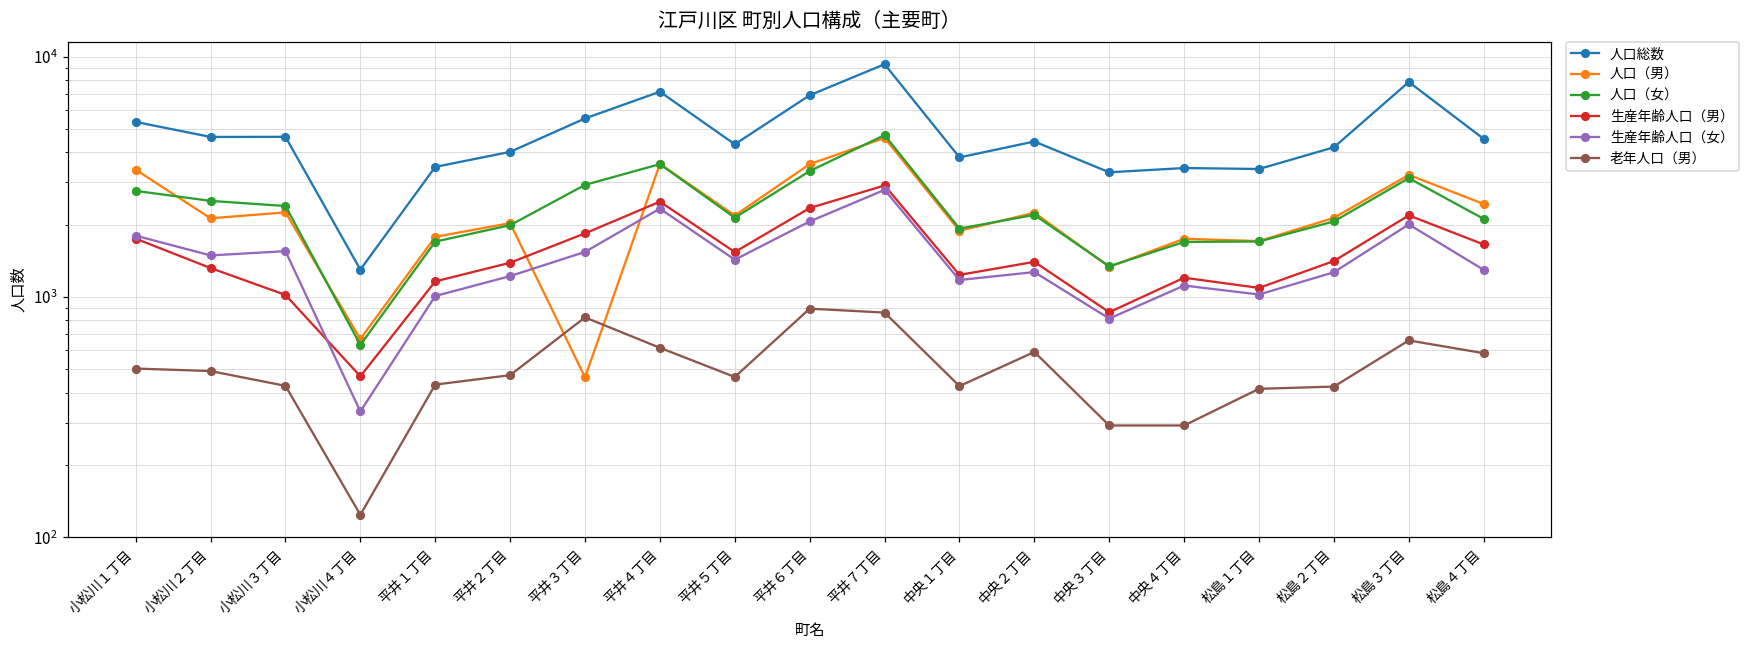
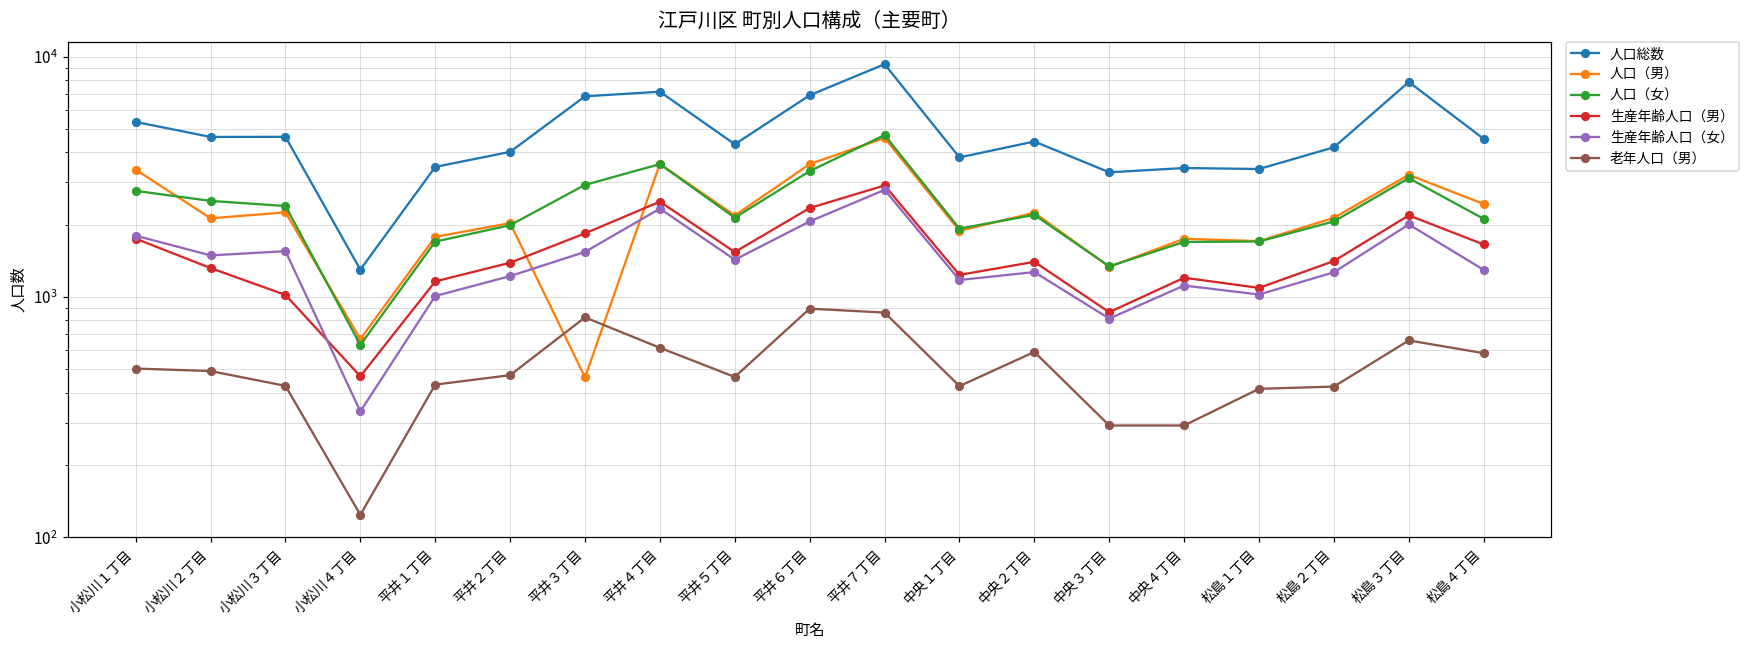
  {
    "人口総数": {
      "小松川１丁目": 5400,
      "小松川２丁目": 4600,
      "小松川３丁目": 4600,
      "小松川４丁目": 1300,
      "平井１丁目": 3500,
      "平井２丁目": 4000,
-     "平井３丁目": 5500,
+     "平井３丁目": 6900,
      "平井４丁目": 7200,
      "平井５丁目": 4300,
      "平井６丁目": 6900,
      "平井７丁目": 9300,
      "中央１丁目": 3800,
      "中央２丁目": 4400,
      "中央３丁目": 3300,
      "中央４丁目": 3400,
      "松島１丁目": 3400,
      "松島２丁目": 4200,
      "松島３丁目": 7900,
      "松島４丁目": 4600
    },
    "人口（男）": {
      "小松川１丁目": 3400,
      "小松川２丁目": 2100,
      "小松川３丁目": 2300,
      "小松川４丁目": 670,
      "平井１丁目": 1800,
      "平井３丁目": 460,
      "平井６丁目": 3600,
      "平井７丁目": 4600,
      "中央４丁目": 1700,
      "松島２丁目": 2100,
      "松島３丁目": 3200,
      "松島４丁目": 2400
    },
    "人口（女）": {
      "小松川１丁目": 2800,
      "小松川２丁目": 2500,
      "小松川３丁目": 2400,
      "小松川４丁目": 630,
      "平井１丁目": 1700,
      "平井３丁目": 2900,
      "平井６丁目": 3300,
      "平井７丁目": 4700,
      "中央４丁目": 1700,
      "松島２丁目": 2100,
      "松島３丁目": 3100,
      "松島４丁目": 2100
    },
    "生産年齢人口（男）": {
      "小松川１丁目": 1800,
      "小松川２丁目": 1300,
      "小松川３丁目": 1000,
      "小松川４丁目": 470,
      "平井１丁目": 1200,
      "平井２丁目": 1400,
      "平井３丁目": 1800,
      "平井４丁目": 2500,
      "平井５丁目": 1500,
      "平井６丁目": 2300,
      "平井７丁目": 2900,
      "中央１丁目": 1200,
      "中央２丁目": 1400,
      "中央３丁目": 870,
      "中央４丁目": 1200,
      "松島１丁目": 1100,
      "松島２丁目": 1400,
      "松島３丁目": 2200,
      "松島４丁目": 1700
    },
    "生産年齢人口（女）": {
      "小松川１丁目": 1800,
      "小松川２丁目": 1500,
      "小松川３丁目": 1600,
      "小松川４丁目": 330,
      "平井１丁目": 1000,
      "平井２丁目": 1200,
      "平井３丁目": 1500,
      "平井４丁目": 2300,
      "平井５丁目": 1400,
      "平井６丁目": 2100,
      "平井７丁目": 2800,
      "中央１丁目": 1200,
      "中央２丁目": 1300,
      "中央３丁目": 810,
      "中央４丁目": 1100,
      "松島１丁目": 1000,
      "松島２丁目": 1300,
      "松島３丁目": 2000,
      "松島４丁目": 1300
    },
    "老年人口（男）": {
      "小松川１丁目": 500,
      "小松川２丁目": 490,
      "小松川３丁目": 430,
      "小松川４丁目": 120,
      "平井１丁目": 430,
      "平井２丁目": 470,
      "平井３丁目": 820,
      "平井４丁目": 620,
      "平井５丁目": 470,
      "平井６丁目": 900,
      "平井７丁目": 860,
      "中央１丁目": 430,
      "中央２丁目": 590,
      "中央３丁目": 290,
      "中央４丁目": 290,
      "松島１丁目": 420,
      "松島２丁目": 420,
      "松島３丁目": 660,
      "松島４丁目": 580
    }
  }
